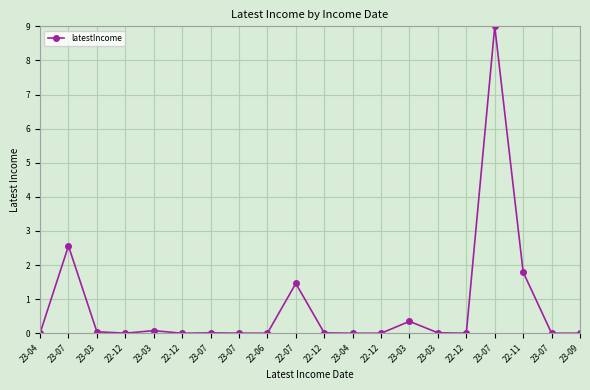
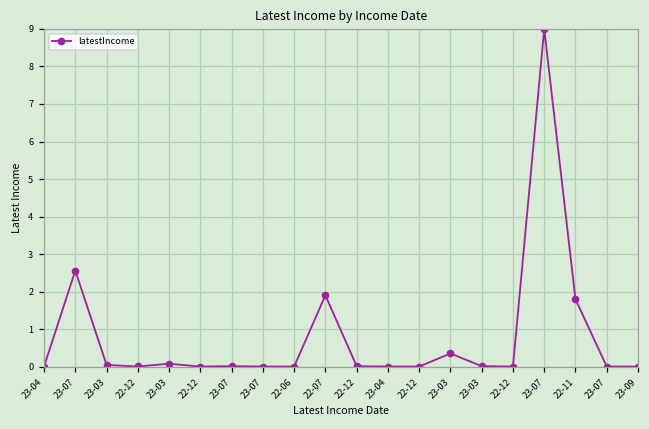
  {
    "22-06": 0.0,
-   "22-07": 1.5,
+   "22-07": 1.9,
    "22-11": 1.8,
    "23-09": 0.0
  }
